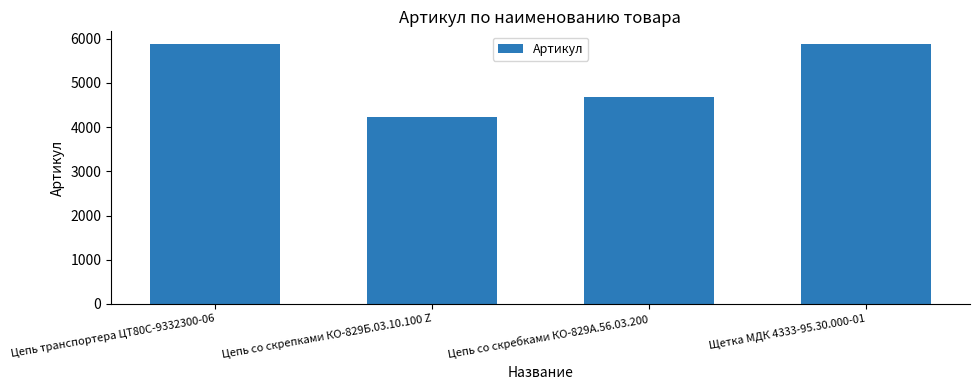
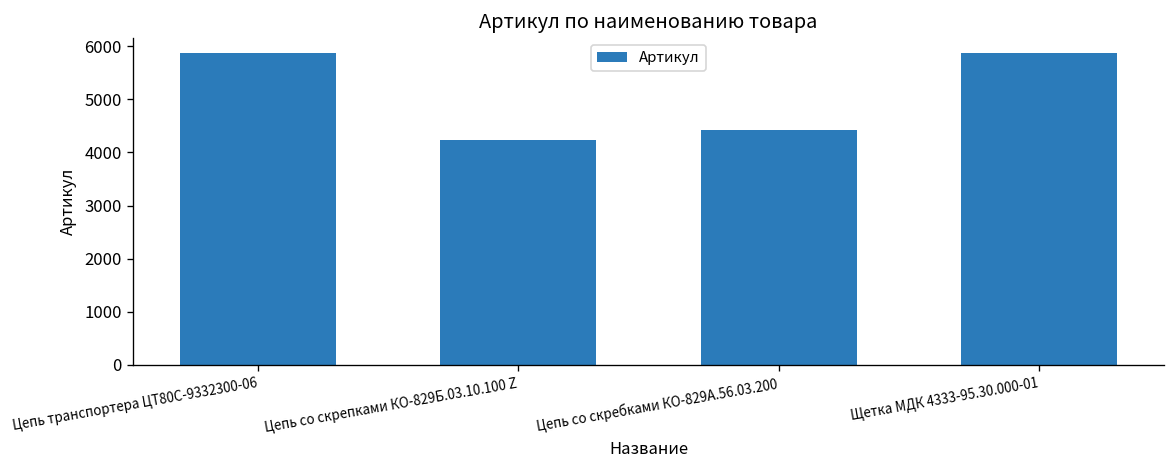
  {
    "Цепь транспортера ЦТ80С-9332300-06": 5900,
    "Цепь со скрепками КО-829Б.03.10.100 Z": 4200,
-   "Цепь со скребками КО-829А.56.03.200": 4700,
+   "Цепь со скребками КО-829А.56.03.200": 4400,
    "Щетка МДК 4333-95.30.000-01": 5900
  }
